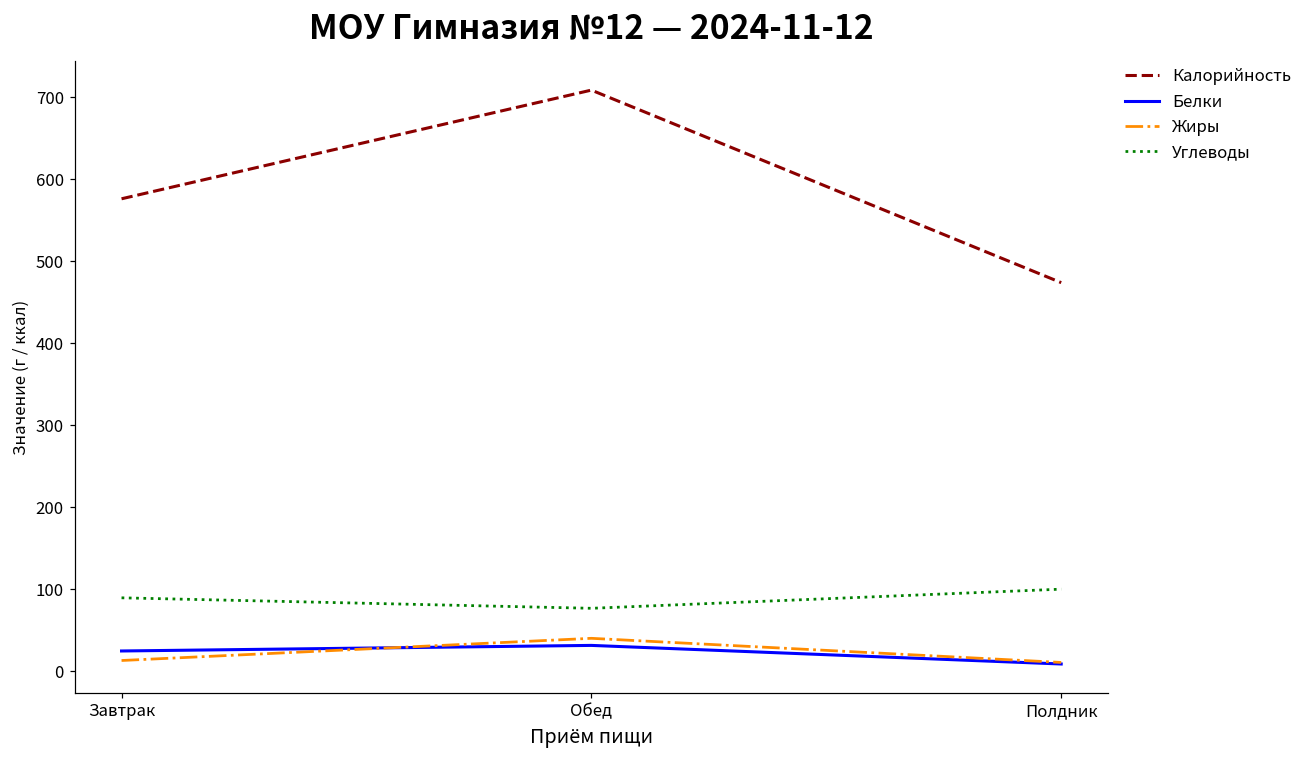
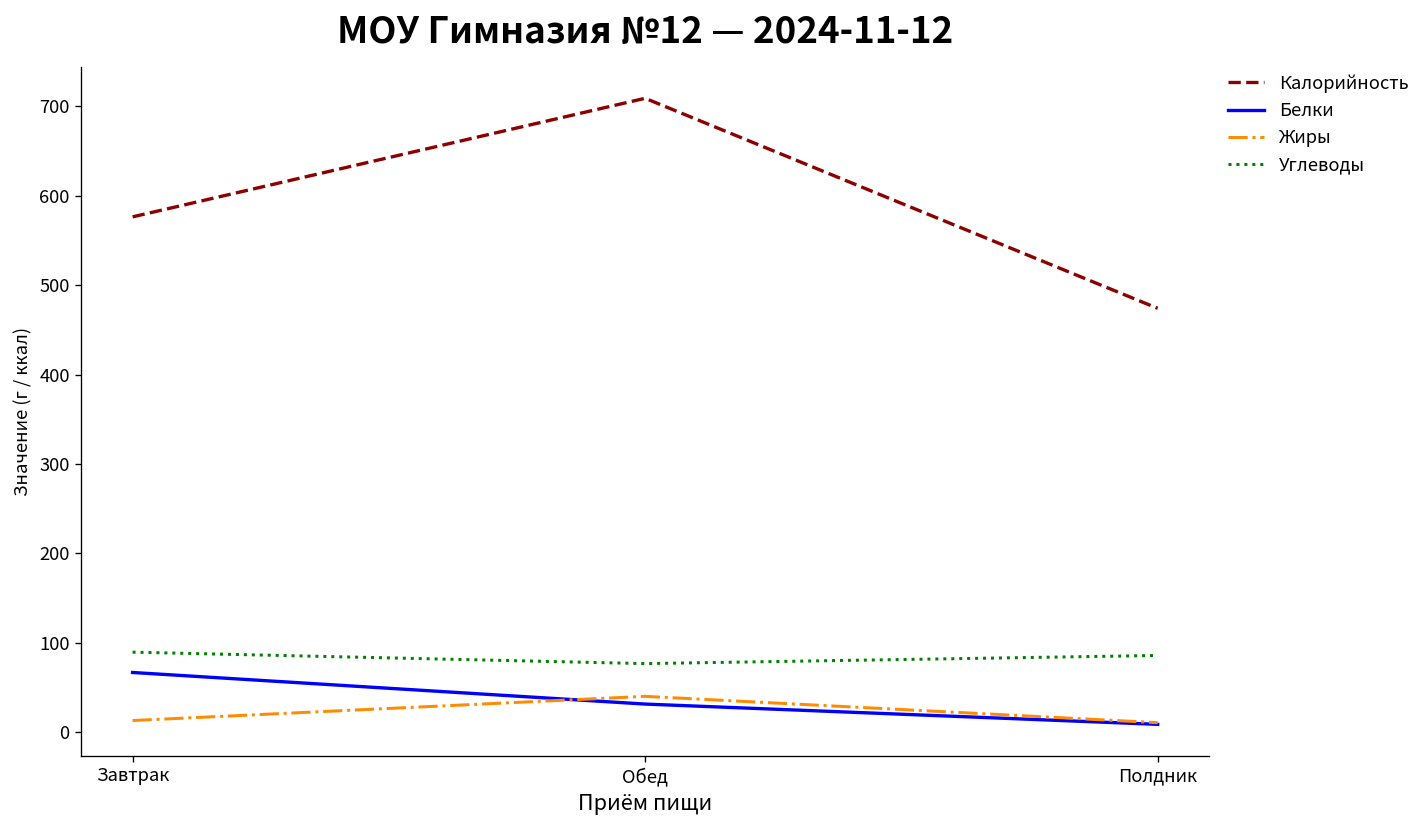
  {
    "Калорийность": {
      "Завтрак": 580,
      "Обед": 710,
      "Полдник": 470
    },
    "Белки": {
-     "Завтрак": 20,
+     "Завтрак": 70,
      "Обед": 30
    },
    "Жиры": {
      "Завтрак": 10,
      "Обед": 40
    },
    "Углеводы": {
      "Завтрак": 90,
      "Обед": 80,
-     "Полдник": 100
+     "Полдник": 90
    }
  }
